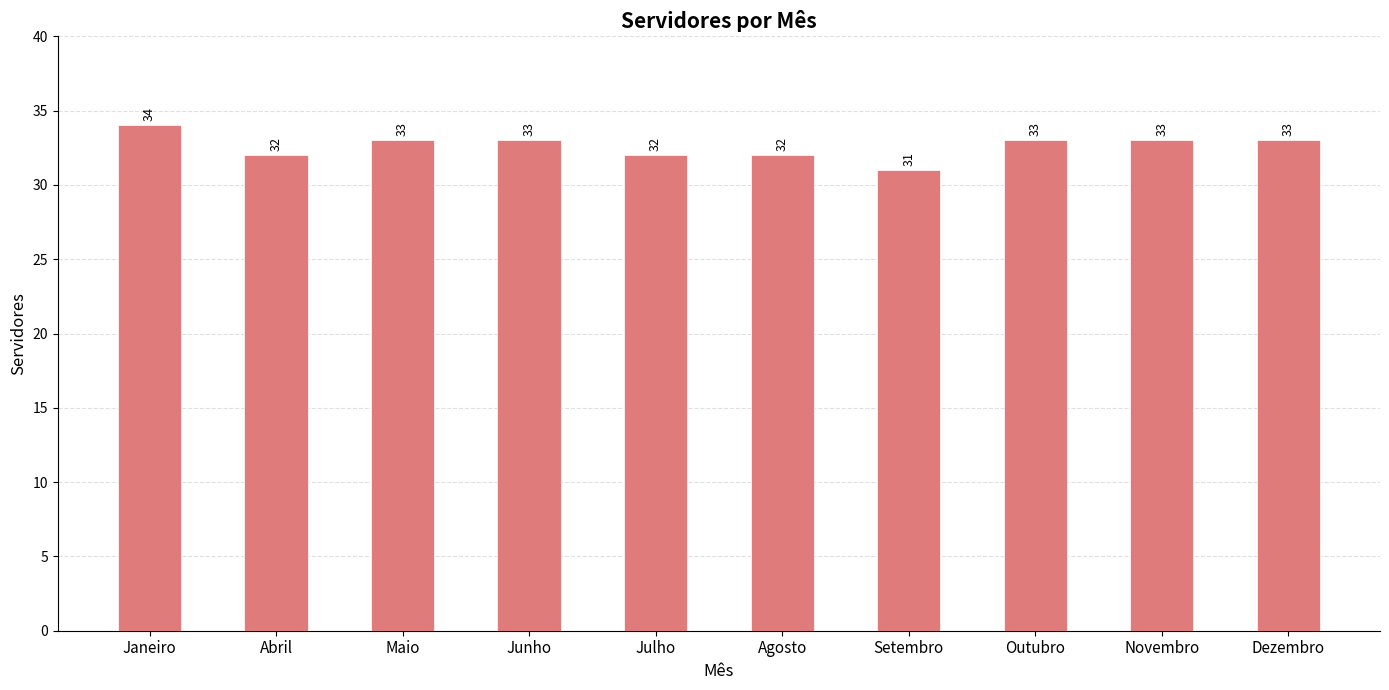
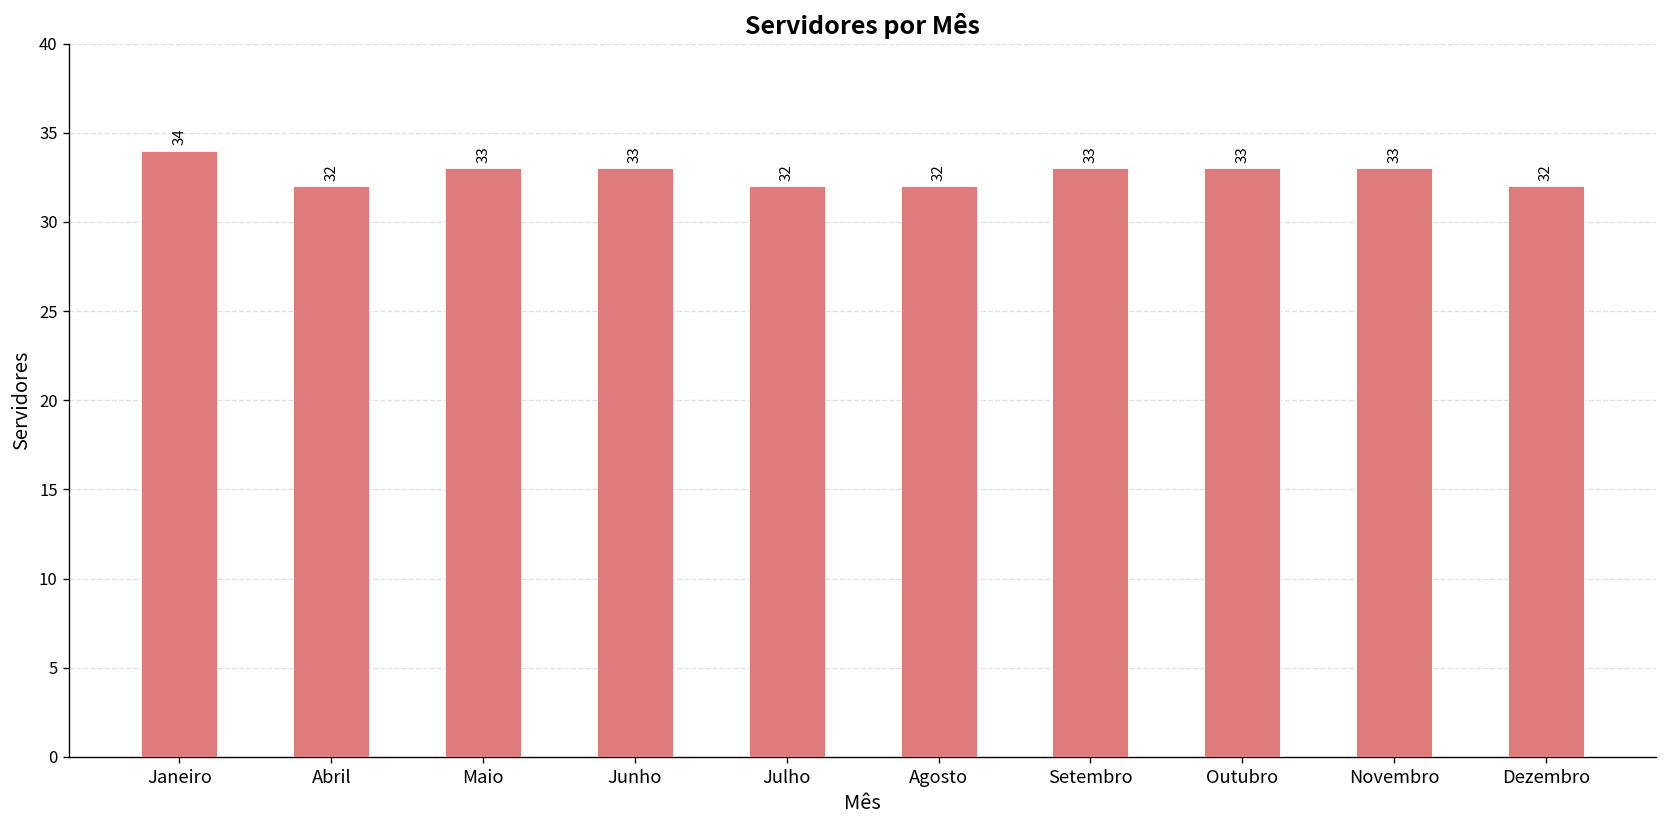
  {
    "Janeiro": 34,
    "Abril": 32,
    "Maio": 33,
    "Junho": 33,
    "Julho": 32,
    "Agosto": 32,
-   "Setembro": 31,
+   "Setembro": 33,
    "Outubro": 33,
    "Novembro": 33,
-   "Dezembro": 33
+   "Dezembro": 32
  }
